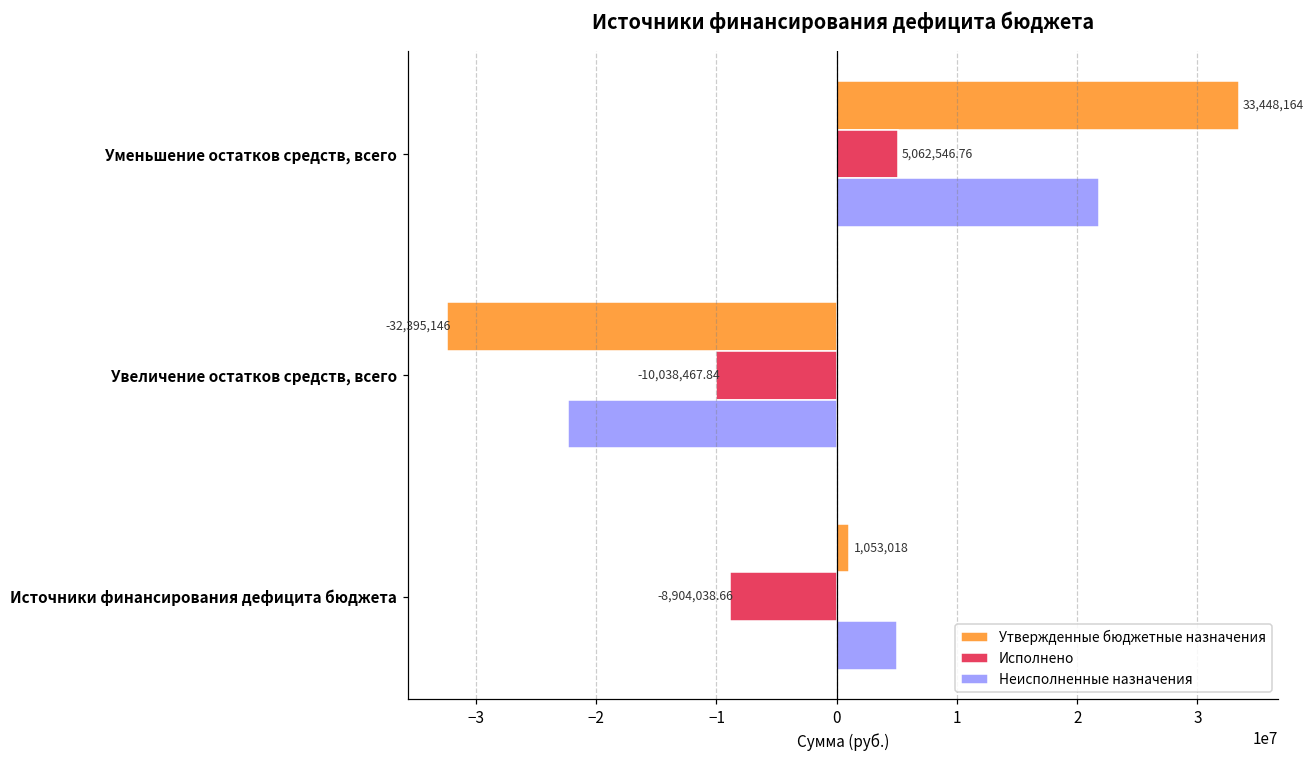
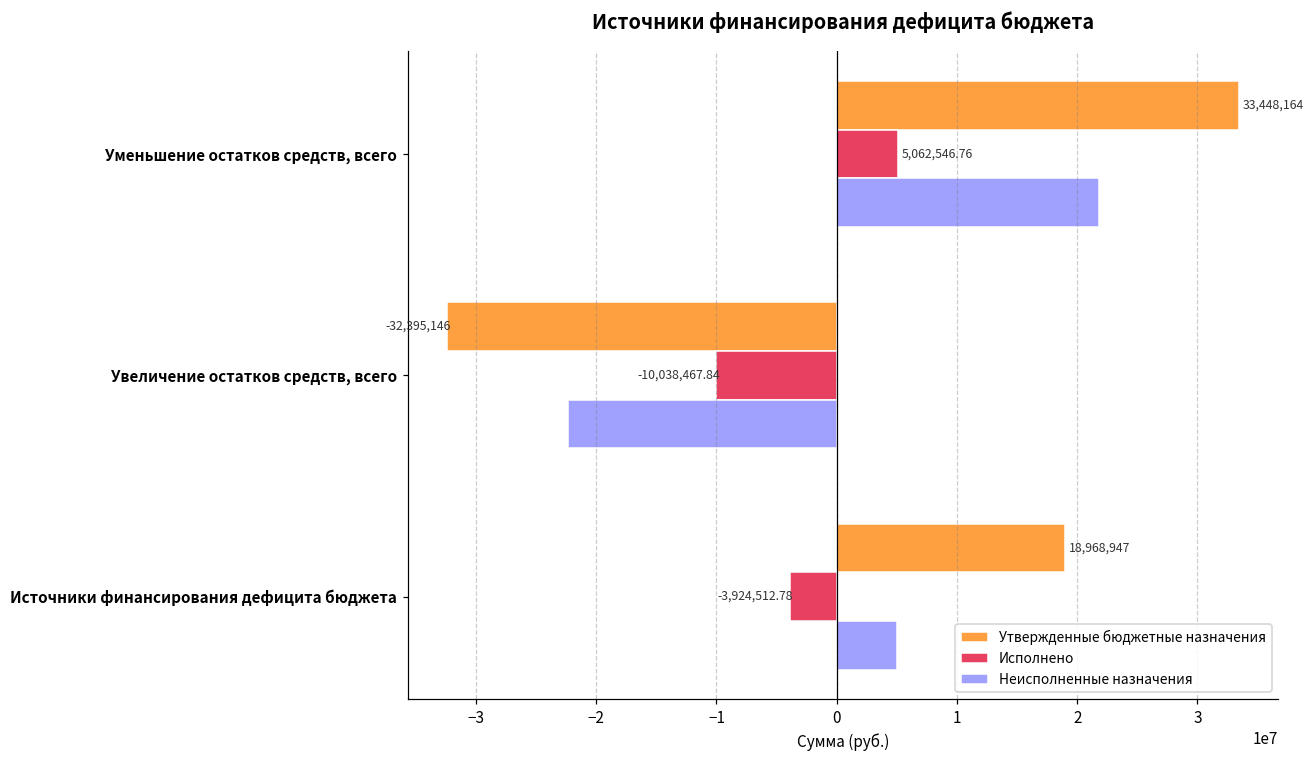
  {
    "Утвержденные бюджетные назначения": {
      "Уменьшение остатков средств, всего": "33,448,164",
      "Увеличение остатков средств, всего": "-32,395,146",
-     "Источники финансирования дефицита бюджета": "1,053,018"
+     "Источники финансирования дефицита бюджета": "18,968,947"
    },
    "Исполнено": {
      "Уменьшение остатков средств, всего": "5,062,546.76",
      "Увеличение остатков средств, всего": "-10,038,467.84",
-     "Источники финансирования дефицита бюджета": "-8,904,038.66"
+     "Источники финансирования дефицита бюджета": "-3,924,512.78"
    },
    "Неисполненные назначения": {
      "Уменьшение остатков средств, всего": "21800000",
      "Увеличение остатков средств, всего": "-22300000",
      "Источники финансирования дефицита бюджета": "5000000"
    }
  }
